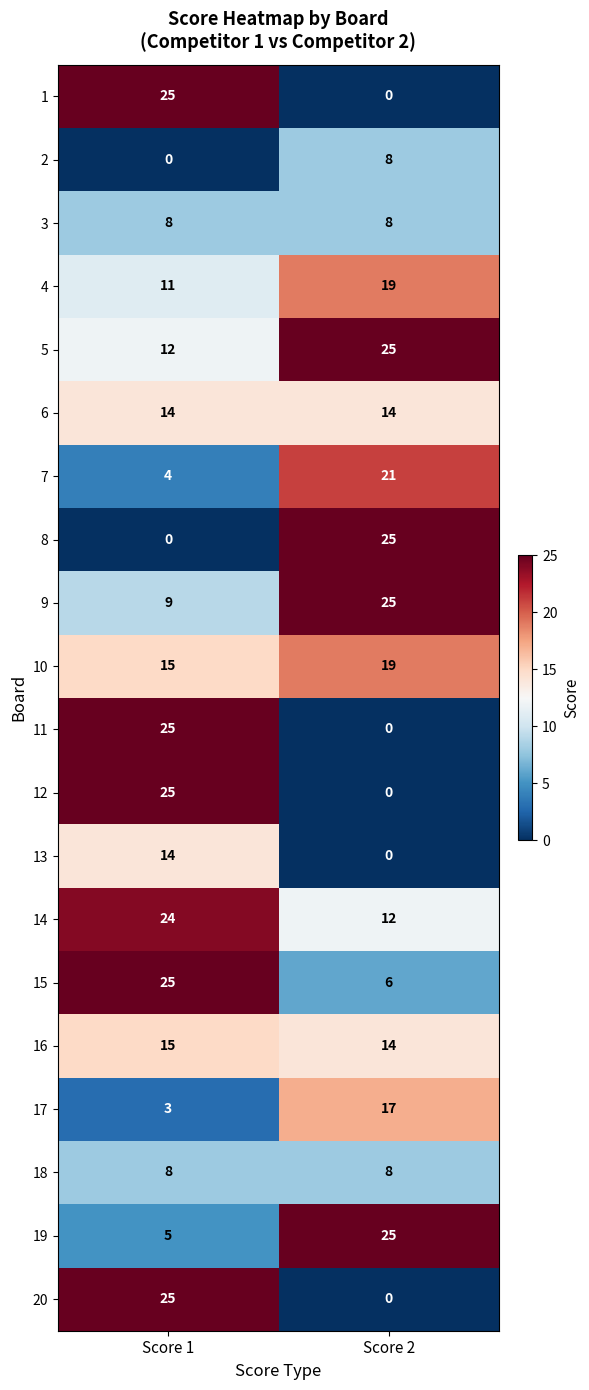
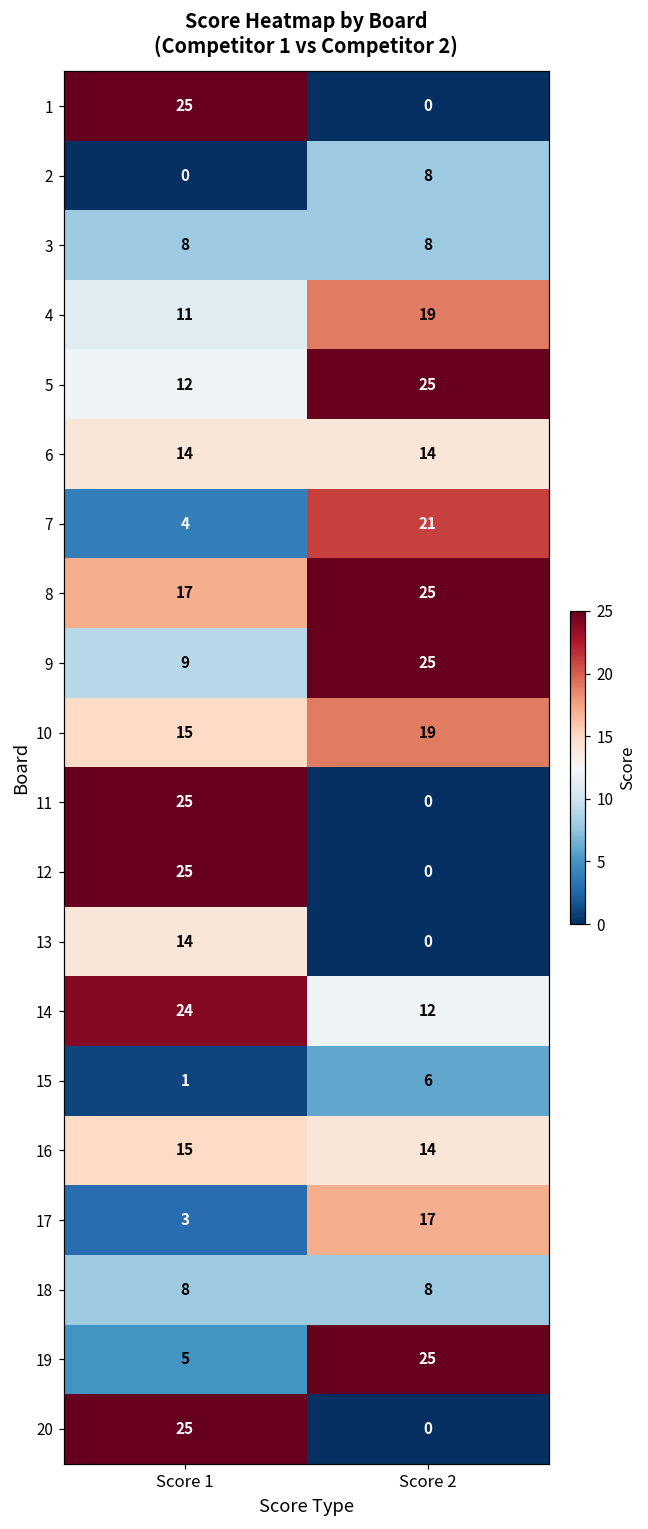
  {
    "1": {
      "Score 1": 25,
      "Score 2": 0
    },
    "2": {
      "Score 1": 0,
      "Score 2": 8
    },
    "3": {
      "Score 1": 8,
      "Score 2": 8
    },
    "4": {
      "Score 1": 11,
      "Score 2": 19
    },
    "5": {
      "Score 1": 12,
      "Score 2": 25
    },
    "6": {
      "Score 1": 14,
      "Score 2": 14
    },
    "7": {
      "Score 1": 4,
      "Score 2": 21
    },
    "8": {
-     "Score 1": 0,
+     "Score 1": 17,
      "Score 2": 25
    },
    "9": {
      "Score 1": 9,
      "Score 2": 25
    },
    "10": {
      "Score 1": 15,
      "Score 2": 19
    },
    "11": {
      "Score 1": 25,
      "Score 2": 0
    },
    "12": {
      "Score 1": 25,
      "Score 2": 0
    },
    "13": {
      "Score 1": 14,
      "Score 2": 0
    },
    "14": {
      "Score 1": 24,
      "Score 2": 12
    },
    "15": {
-     "Score 1": 25,
+     "Score 1": 1,
      "Score 2": 6
    },
    "16": {
      "Score 1": 15,
      "Score 2": 14
    },
    "17": {
      "Score 1": 3,
      "Score 2": 17
    },
    "18": {
      "Score 1": 8,
      "Score 2": 8
    },
    "19": {
      "Score 1": 5,
      "Score 2": 25
    },
    "20": {
      "Score 1": 25,
      "Score 2": 0
    }
  }
